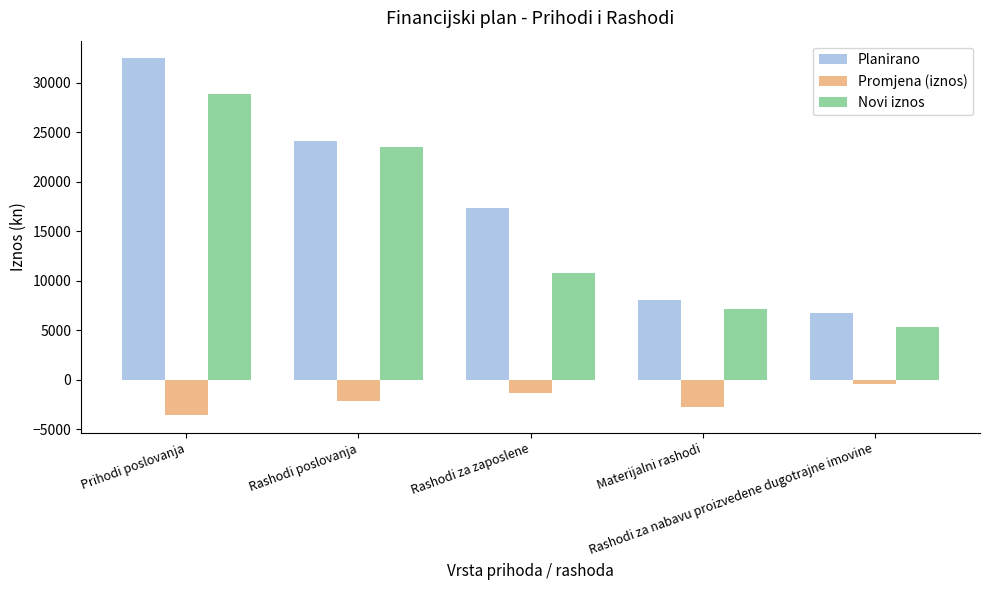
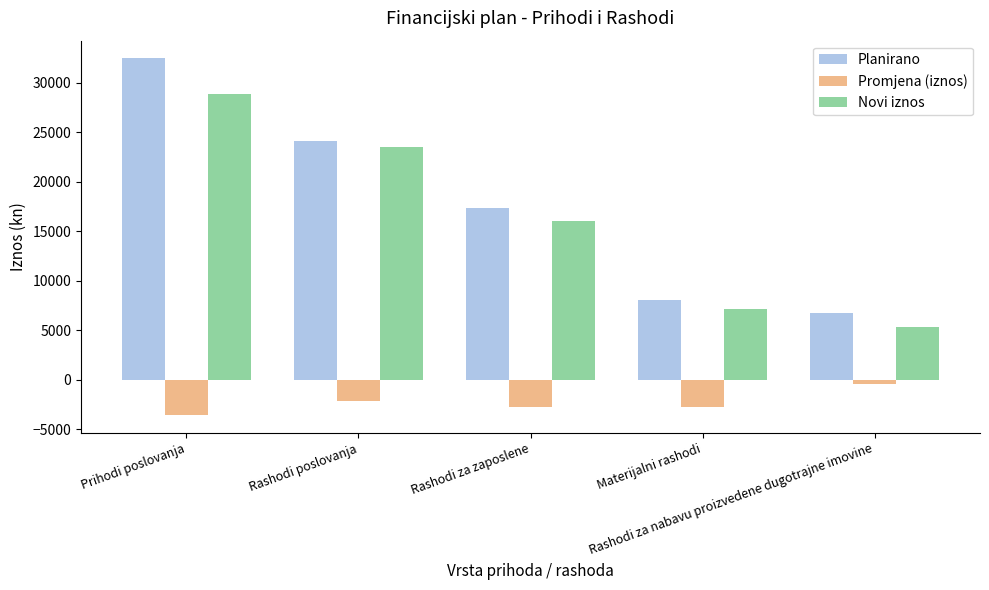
  {
    "Planirano": {
      "Prihodi poslovanja": 32000,
      "Rashodi poslovanja": 24000,
      "Rashodi za zaposlene": 17000,
      "Materijalni rashodi": 8000,
      "Rashodi za nabavu proizvedene dugotrajne imovine": 7000
    },
    "Promjena (iznos)": {
      "Prihodi poslovanja": -4000,
      "Rashodi poslovanja": -2000,
-     "Rashodi za zaposlene": -1000,
+     "Rashodi za zaposlene": -3000,
      "Materijalni rashodi": -3000,
      "Rashodi za nabavu proizvedene dugotrajne imovine": 0
    },
    "Novi iznos": {
      "Prihodi poslovanja": 29000,
      "Rashodi poslovanja": 24000,
-     "Rashodi za zaposlene": 11000,
+     "Rashodi za zaposlene": 16000,
      "Materijalni rashodi": 7000,
      "Rashodi za nabavu proizvedene dugotrajne imovine": 5000
    }
  }
